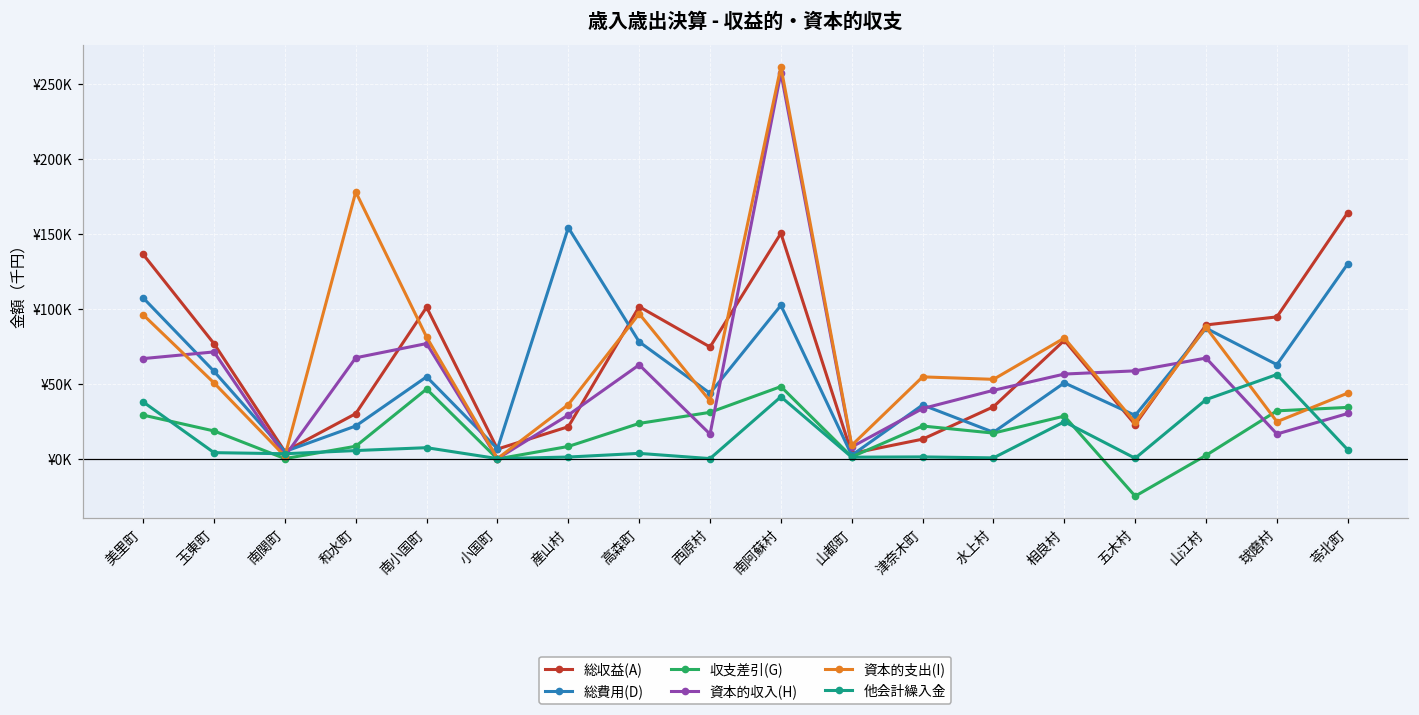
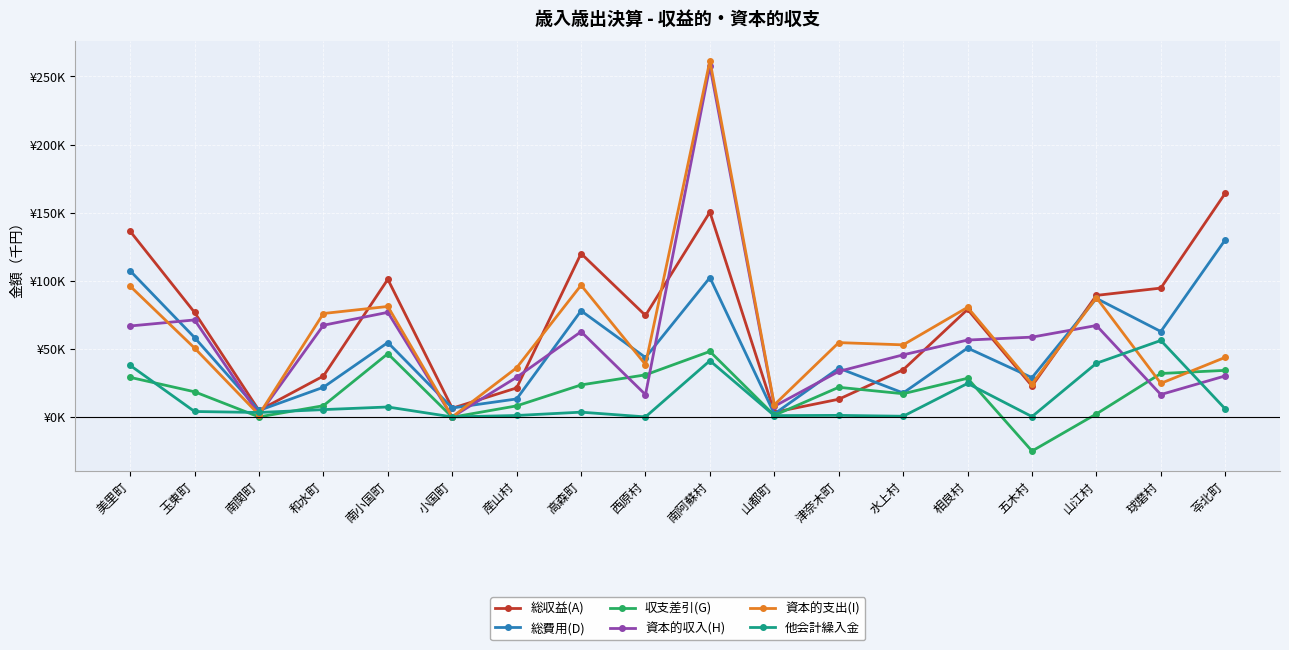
  {
    "総収益(A)": {
      "美里町": "¥136000",
      "玉東町": "¥77000",
      "和水町": "¥30000",
      "南小国町": "¥101000",
      "産山村": "¥21000",
-     "高森町": "¥101000",
+     "高森町": "¥120000",
      "西原村": "¥75000",
      "南阿蘇村": "¥150000",
      "津奈木町": "¥13000",
      "水上村": "¥35000",
      "球磨村": "¥95000",
      "苓北町": "¥164000"
    },
    "総費用(D)": {
      "美里町": "¥107000",
      "玉東町": "¥58000",
      "和水町": "¥22000",
      "南小国町": "¥55000",
-     "産山村": "¥154000",
+     "産山村": "¥13000",
      "高森町": "¥78000",
      "西原村": "¥44000",
      "南阿蘇村": "¥102000",
      "津奈木町": "¥36000",
      "相良村": "¥51000",
      "五木村": "¥29000",
      "球磨村": "¥63000",
      "苓北町": "¥130000"
    },
    "資本的収入(H)": {
      "美里町": "¥67000",
      "玉東町": "¥71000",
      "和水町": "¥67000",
      "南小国町": "¥77000",
      "産山村": "¥29000",
      "高森町": "¥63000",
      "西原村": "¥16000",
      "南阿蘇村": "¥257000",
      "津奈木町": "¥33000",
      "水上村": "¥46000",
      "相良村": "¥56000",
      "五木村": "¥59000",
      "山江村": "¥67000",
      "球磨村": "¥16000",
      "苓北町": "¥30000"
    },
    "資本的支出(I)": {
      "美里町": "¥96000",
      "玉東町": "¥51000",
-     "和水町": "¥178000",
+     "和水町": "¥76000",
      "南小国町": "¥81000",
      "産山村": "¥36000",
      "高森町": "¥97000",
      "西原村": "¥38000",
      "南阿蘇村": "¥262000",
      "津奈木町": "¥55000",
      "水上村": "¥53000",
      "球磨村": "¥25000",
      "苓北町": "¥44000"
    }
  }
